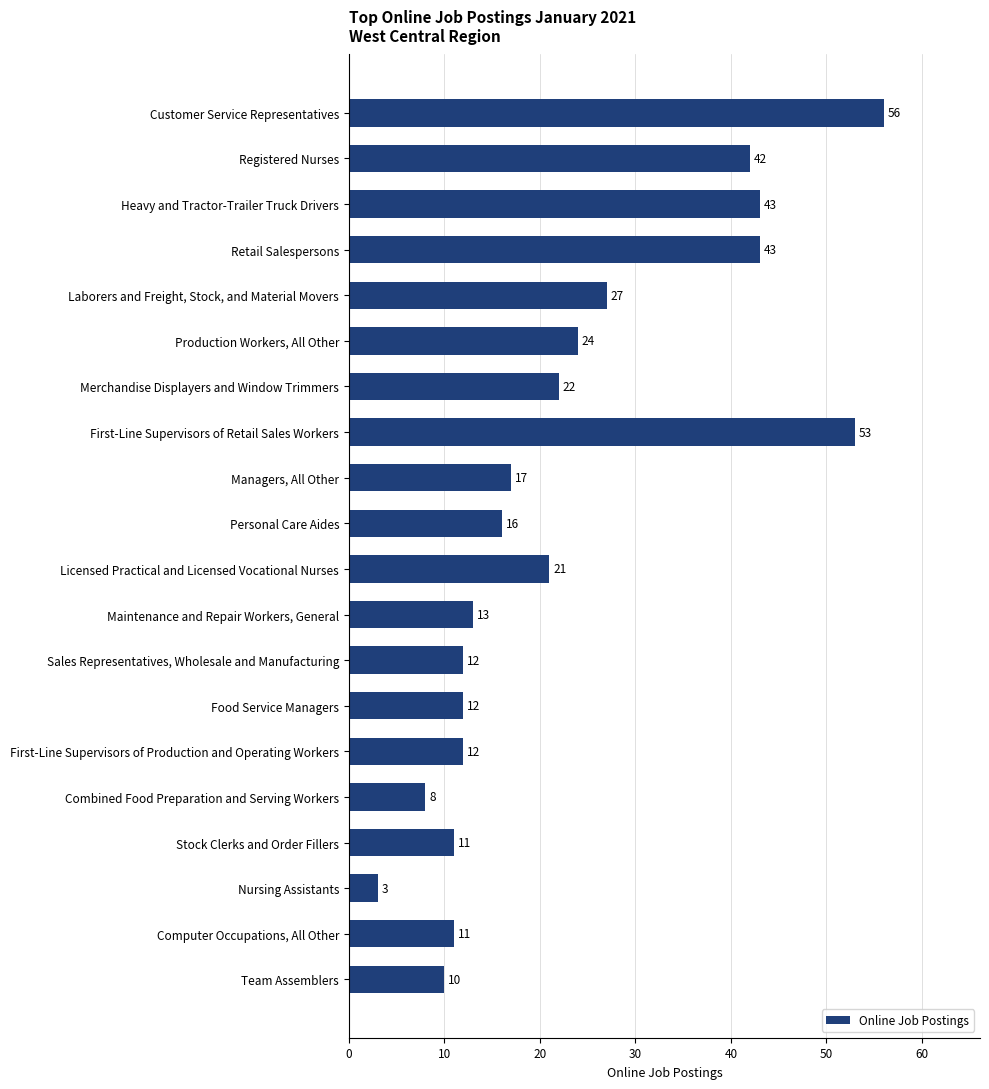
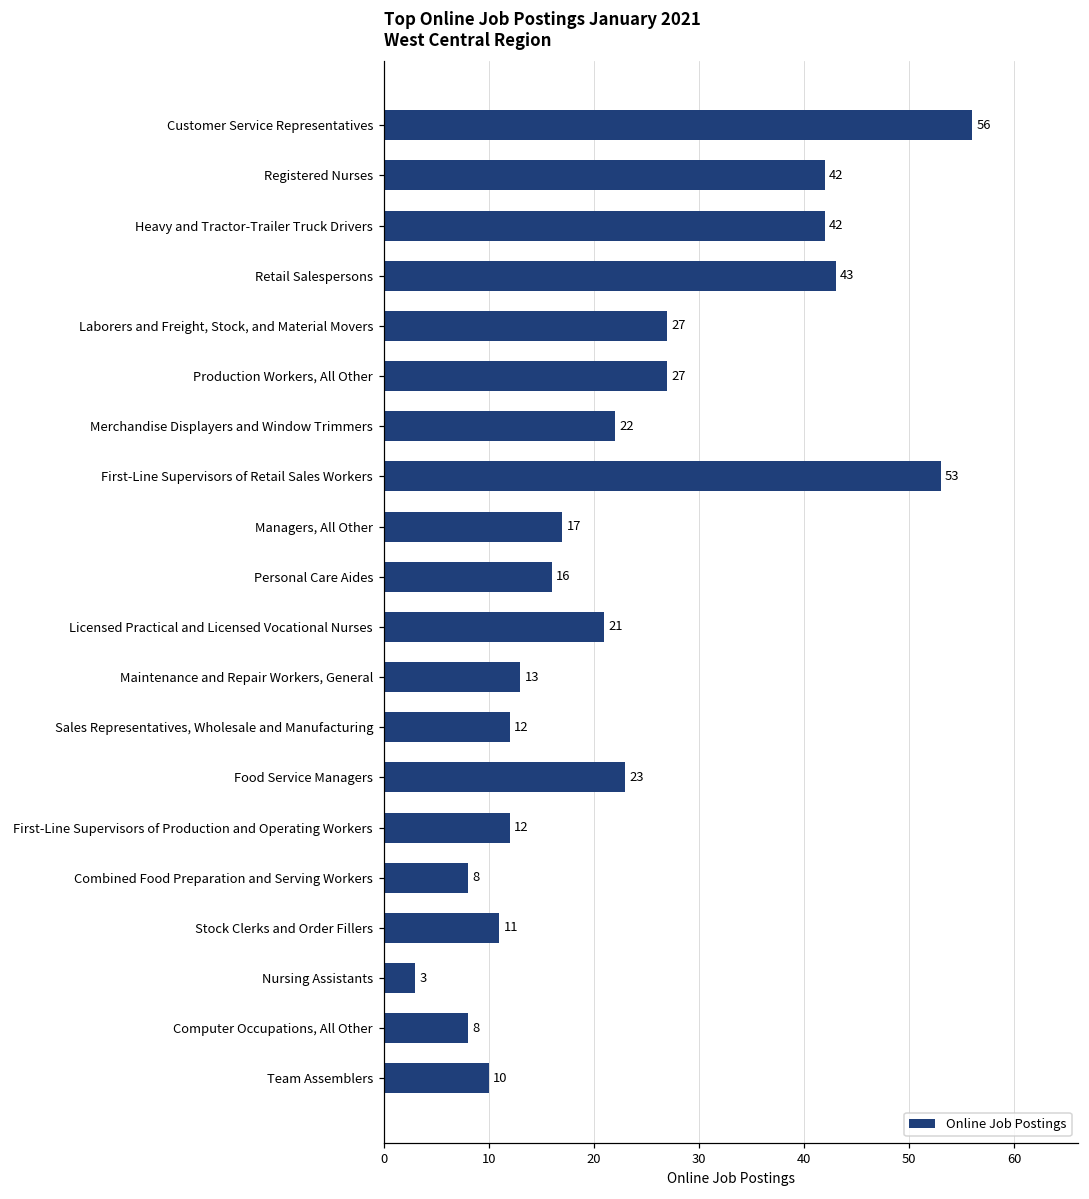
  {
    "Customer Service Representatives": 56,
    "Registered Nurses": 42,
-   "Heavy and Tractor-Trailer Truck Drivers": 43,
+   "Heavy and Tractor-Trailer Truck Drivers": 42,
    "Retail Salespersons": 43,
    "Laborers and Freight, Stock, and Material Movers": 27,
-   "Production Workers, All Other": 24,
+   "Production Workers, All Other": 27,
    "Merchandise Displayers and Window Trimmers": 22,
    "First-Line Supervisors of Retail Sales Workers": 53,
    "Managers, All Other": 17,
    "Personal Care Aides": 16,
    "Licensed Practical and Licensed Vocational Nurses": 21,
    "Maintenance and Repair Workers, General": 13,
    "Sales Representatives, Wholesale and Manufacturing": 12,
-   "Food Service Managers": 12,
+   "Food Service Managers": 23,
    "First-Line Supervisors of Production and Operating Workers": 12,
    "Combined Food Preparation and Serving Workers": 8,
    "Stock Clerks and Order Fillers": 11,
    "Nursing Assistants": 3,
-   "Computer Occupations, All Other": 11,
+   "Computer Occupations, All Other": 8,
    "Team Assemblers": 10
  }
